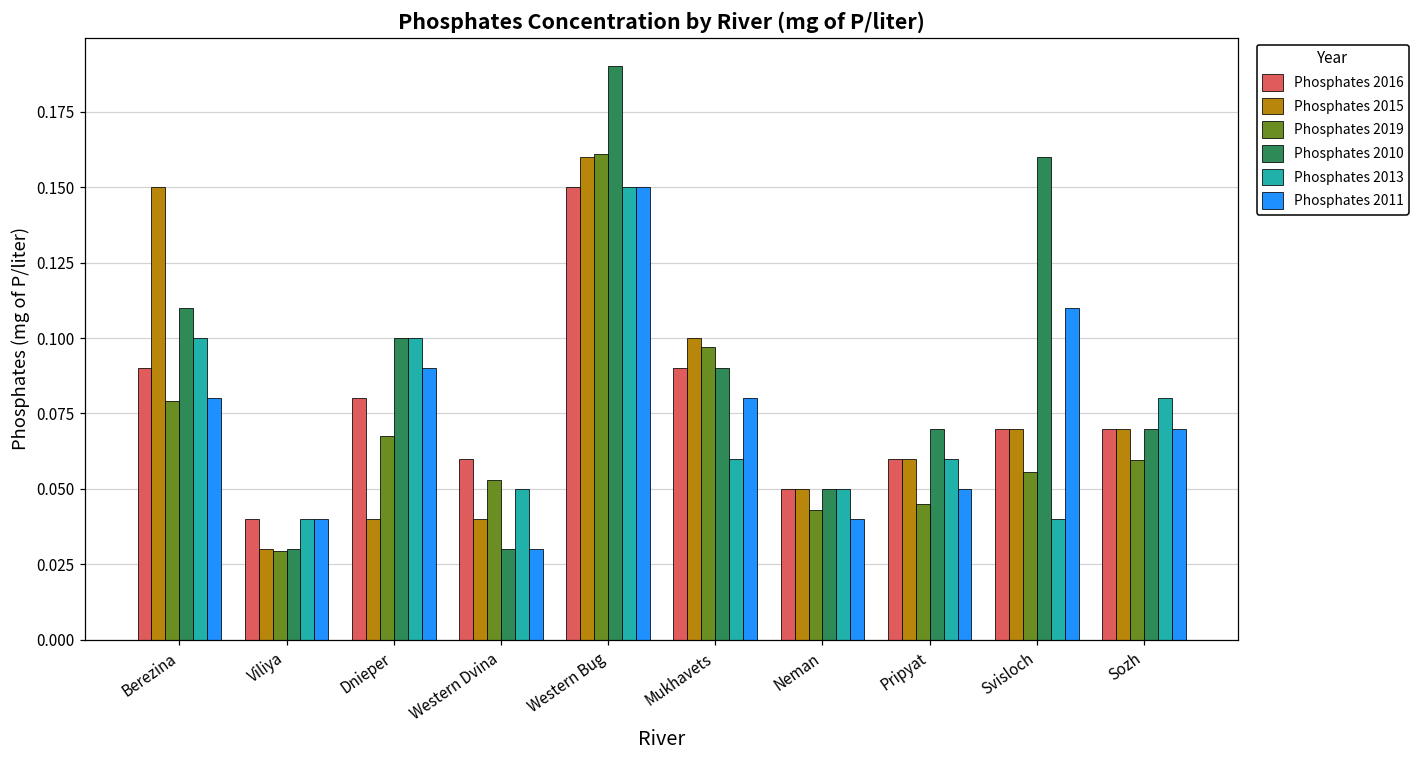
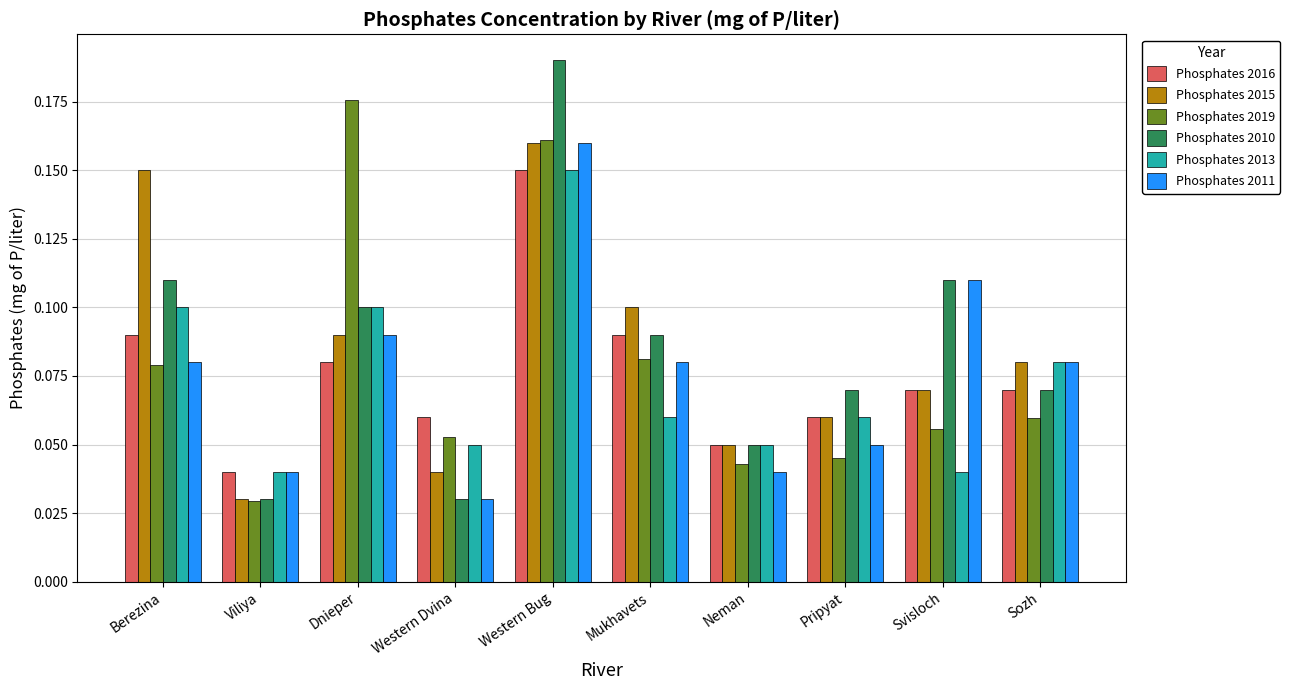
  {
    "Phosphates 2016": {
      "Berezina": 0.090,
      "Viliya": 0.040,
      "Dnieper": 0.080,
      "Western Dvina": 0.060,
      "Western Bug": 0.150,
      "Mukhavets": 0.090,
      "Neman": 0.050,
      "Pripyat": 0.060,
      "Svisloch": 0.070,
      "Sozh": 0.070
    },
    "Phosphates 2015": {
      "Berezina": 0.15,
      "Viliya": 0.03,
-     "Dnieper": 0.04,
+     "Dnieper": 0.09,
      "Western Dvina": 0.04,
      "Western Bug": 0.16,
      "Mukhavets": 0.10,
      "Neman": 0.05,
      "Pripyat": 0.06,
      "Svisloch": 0.07,
-     "Sozh": 0.07
+     "Sozh": 0.08
    },
    "Phosphates 2019": {
      "Berezina": 0.079,
      "Viliya": 0.030,
-     "Dnieper": 0.067,
+     "Dnieper": 0.176,
      "Western Dvina": 0.053,
      "Western Bug": 0.161,
-     "Mukhavets": 0.097,
+     "Mukhavets": 0.081,
      "Neman": 0.043,
      "Pripyat": 0.045,
      "Svisloch": 0.056,
      "Sozh": 0.060
    },
    "Phosphates 2010": {
      "Berezina": 0.11,
      "Viliya": 0.03,
      "Dnieper": 0.10,
      "Western Dvina": 0.03,
      "Western Bug": 0.19,
      "Mukhavets": 0.09,
      "Neman": 0.05,
      "Pripyat": 0.07,
-     "Svisloch": 0.16,
+     "Svisloch": 0.11,
      "Sozh": 0.07
    },
    "Phosphates 2013": {
      "Berezina": 0.100,
      "Viliya": 0.040,
      "Dnieper": 0.100,
      "Western Dvina": 0.050,
      "Western Bug": 0.150,
      "Mukhavets": 0.060,
      "Neman": 0.050,
      "Pripyat": 0.060,
      "Svisloch": 0.040,
      "Sozh": 0.080
    },
    "Phosphates 2011": {
      "Berezina": 0.08,
      "Viliya": 0.04,
      "Dnieper": 0.09,
      "Western Dvina": 0.03,
-     "Western Bug": 0.15,
+     "Western Bug": 0.16,
      "Mukhavets": 0.08,
      "Neman": 0.04,
      "Pripyat": 0.05,
      "Svisloch": 0.11,
-     "Sozh": 0.07
+     "Sozh": 0.08
    }
  }
